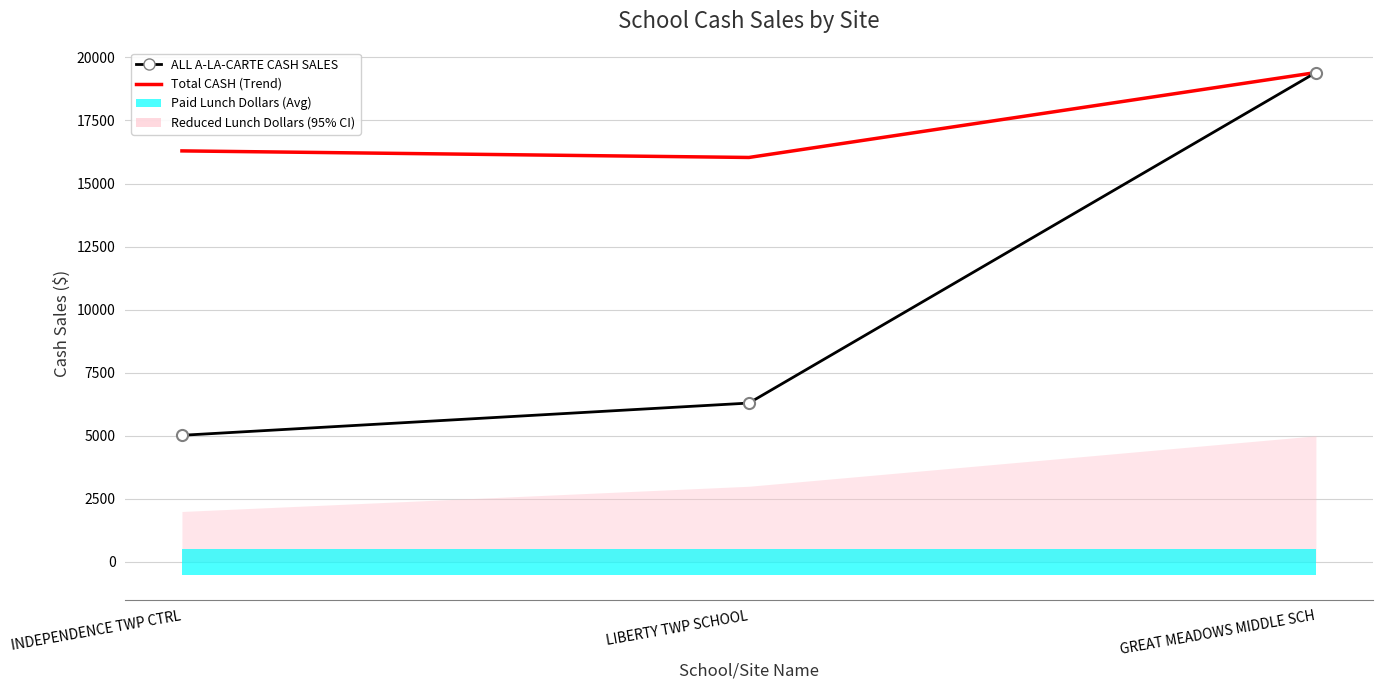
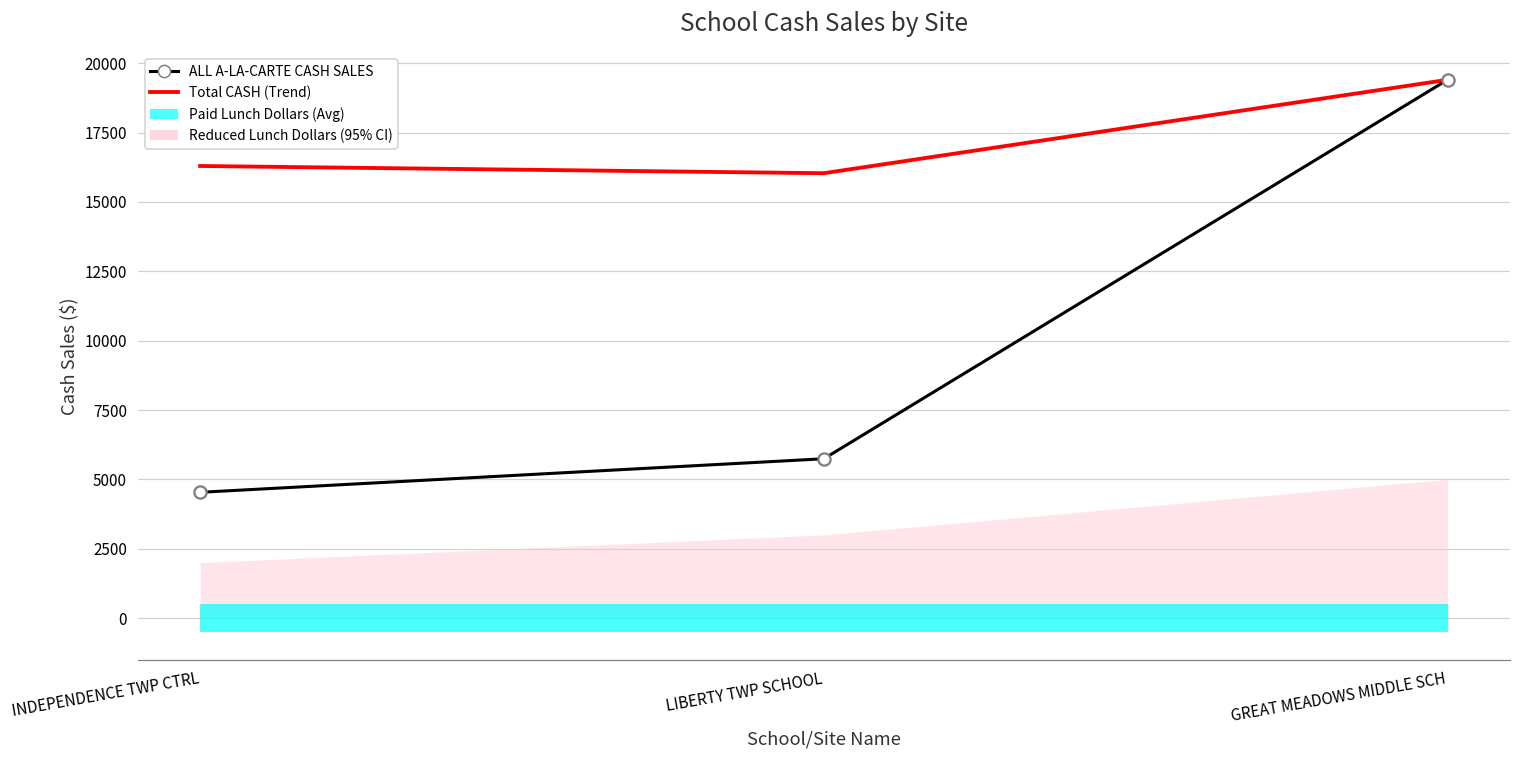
  {
    "ALL A-LA-CARTE CASH SALES": {
-     "INDEPENDENCE TWP CTRL": 5000,
-     "LIBERTY TWP SCHOOL": 6300
+     "INDEPENDENCE TWP CTRL": 4500,
+     "LIBERTY TWP SCHOOL": 5700
    }
  }
